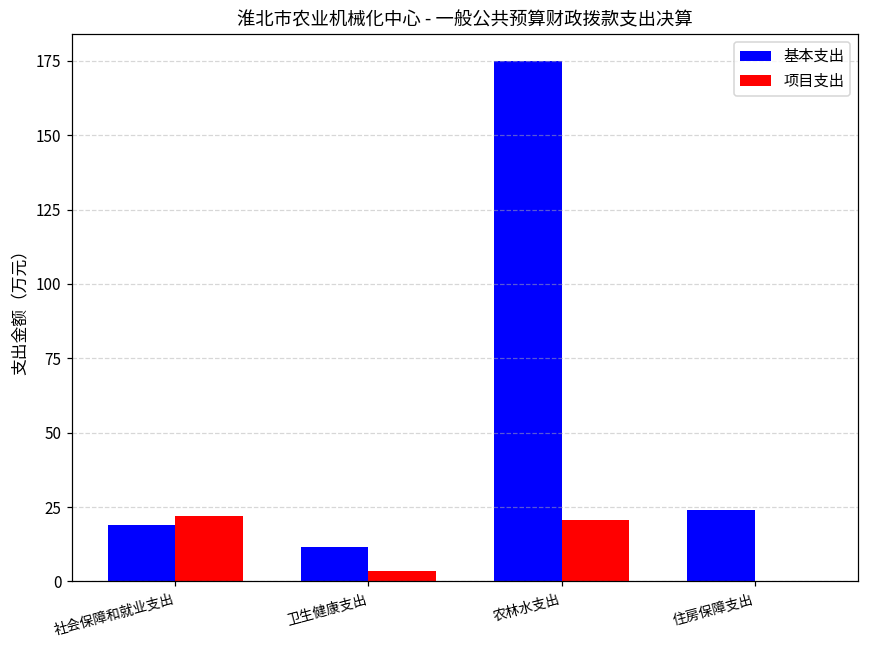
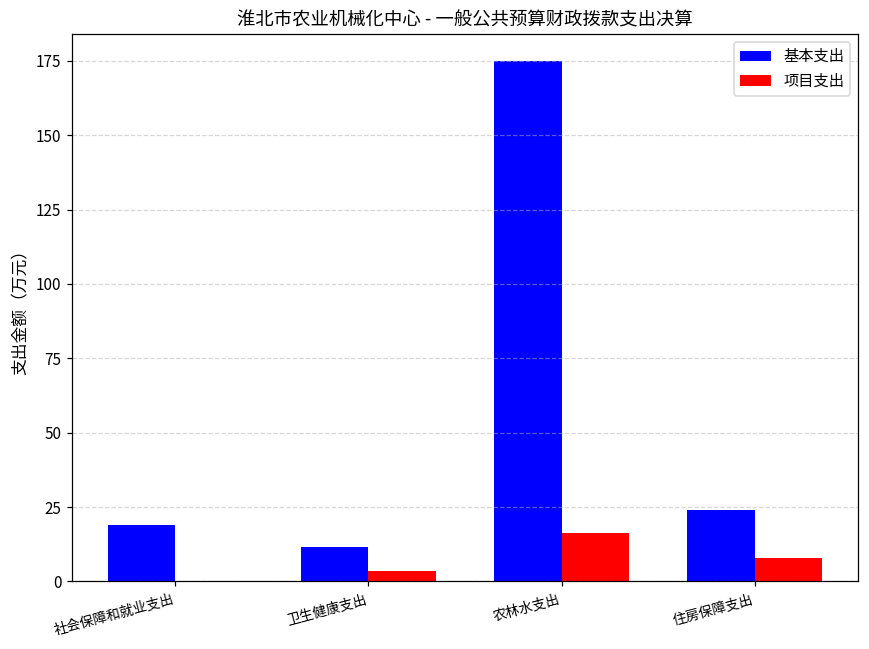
  {
    "基本支出": {
      "社会保障和就业支出": 19,
      "卫生健康支出": 12,
      "农林水支出": 175,
      "住房保障支出": 24
    },
    "项目支出": {
-     "社会保障和就业支出": 22,
+     "社会保障和就业支出": 0,
      "卫生健康支出": 4,
-     "农林水支出": 21,
-     "住房保障支出": 0
+     "农林水支出": 16,
+     "住房保障支出": 8
    }
  }
